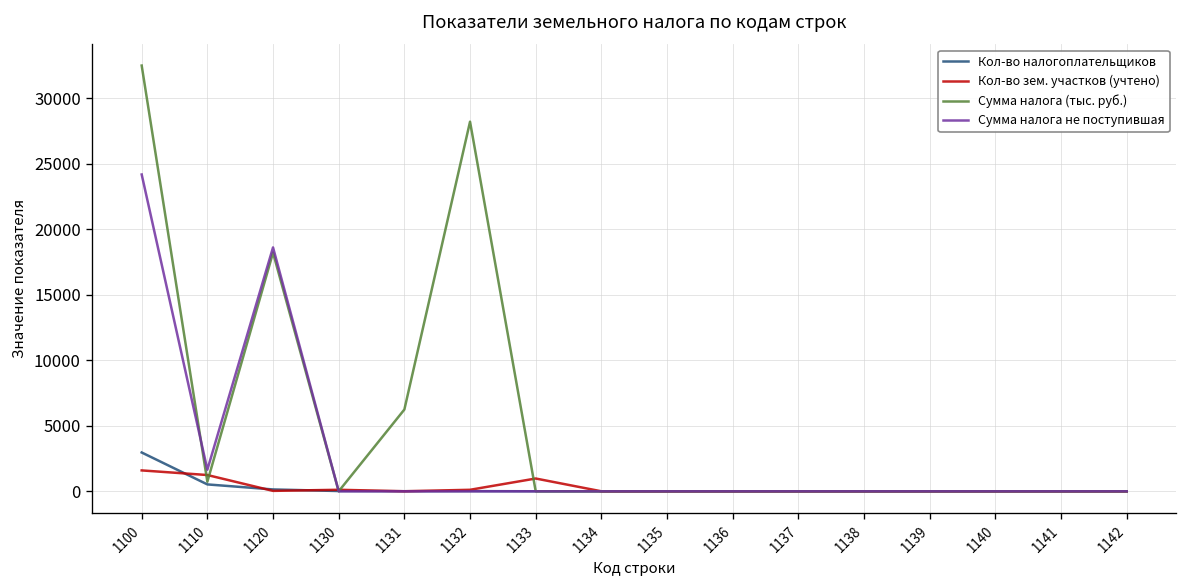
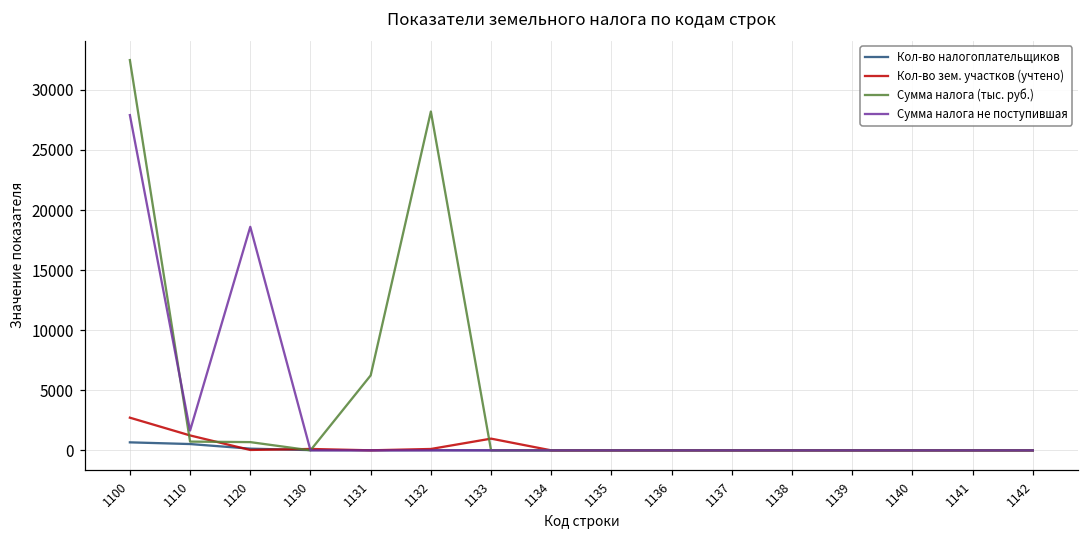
  {
    "Кол-во налогоплательщиков": {
-     "1100": 3000
+     "1100": 700
    },
    "Кол-во зем. участков (учтено)": {
-     "1100": 1600,
+     "1100": 2700,
      "1110": 1200,
      "1133": 1000
    },
    "Сумма налога (тыс. руб.)": {
      "1100": 32500,
-     "1120": 18200,
+     "1120": 700,
      "1131": 6200,
      "1132": 28200
    },
    "Сумма налога не поступившая": {
-     "1100": 24200,
+     "1100": 27900,
      "1110": 1600,
      "1120": 18600
    }
  }
